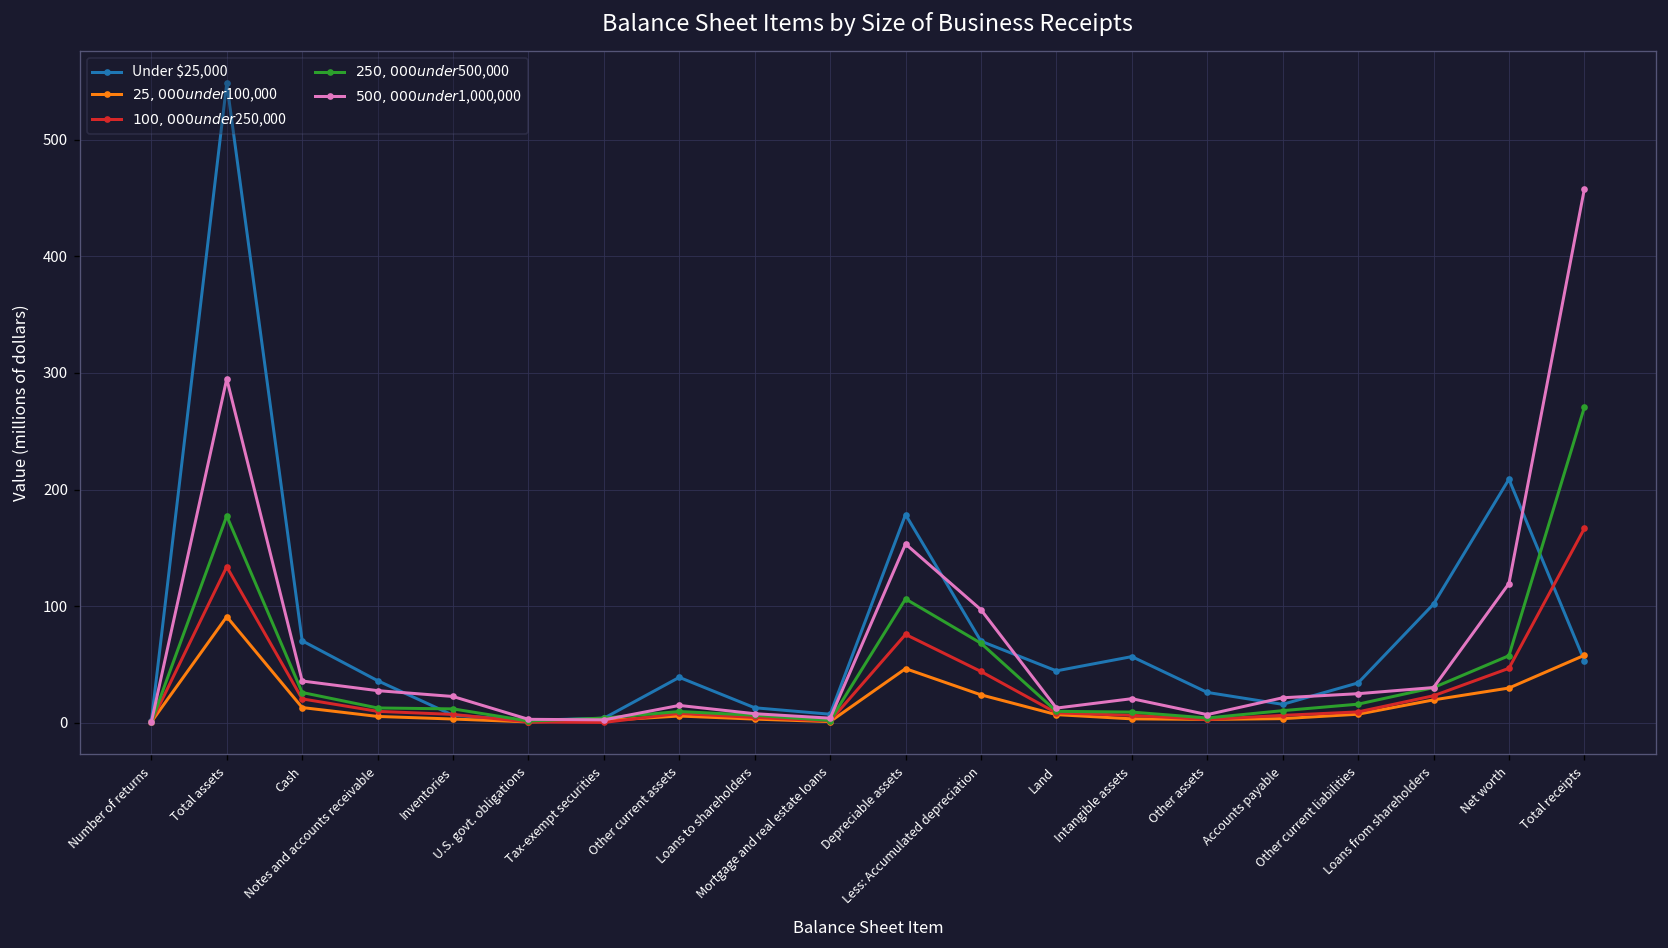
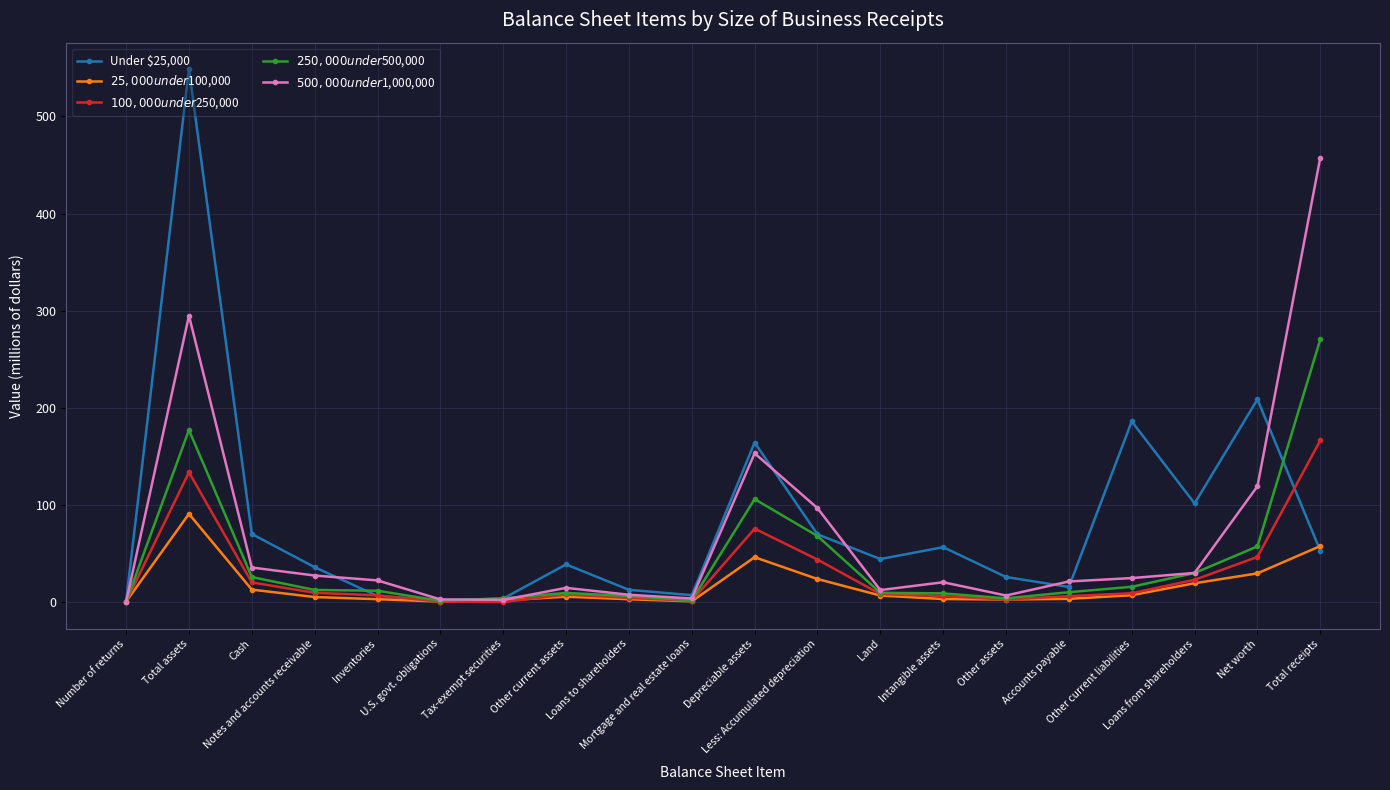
  {
    "Under $25,000": {
      "Cash": 70,
      "Notes and accounts receivable": 40,
      "Other current assets": 40,
      "Loans to shareholders": 10,
      "Mortgage and real estate loans": 10,
-     "Depreciable assets": 180,
+     "Depreciable assets": 160,
      "Land": 40,
      "Intangible assets": 60,
      "Other assets": 30,
      "Accounts payable": 20,
-     "Other current liabilities": 30,
+     "Other current liabilities": 190,
      "Loans from shareholders": 100,
      "Net worth": 210,
      "Total receipts": 50
    }
  }
